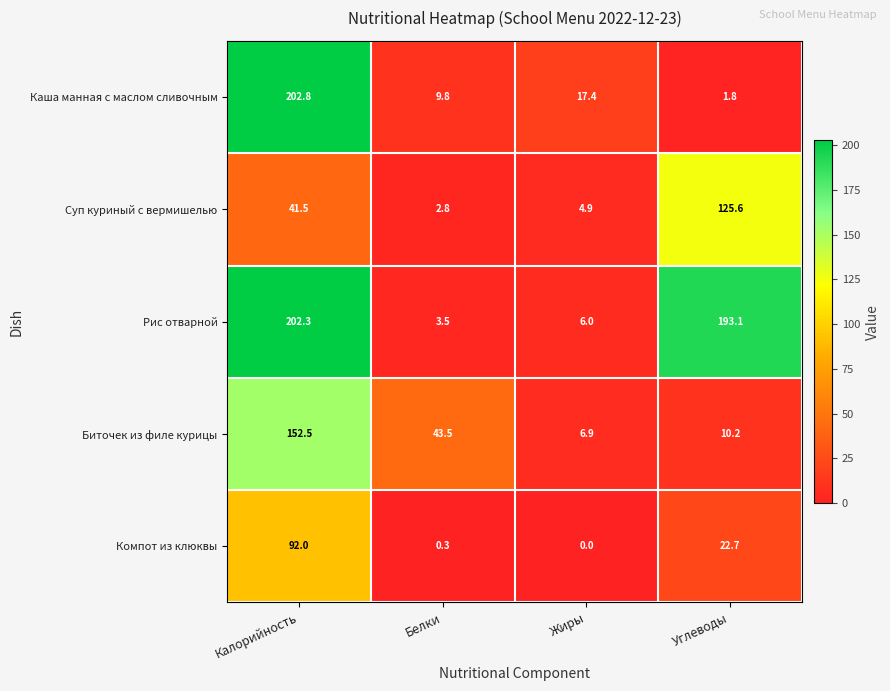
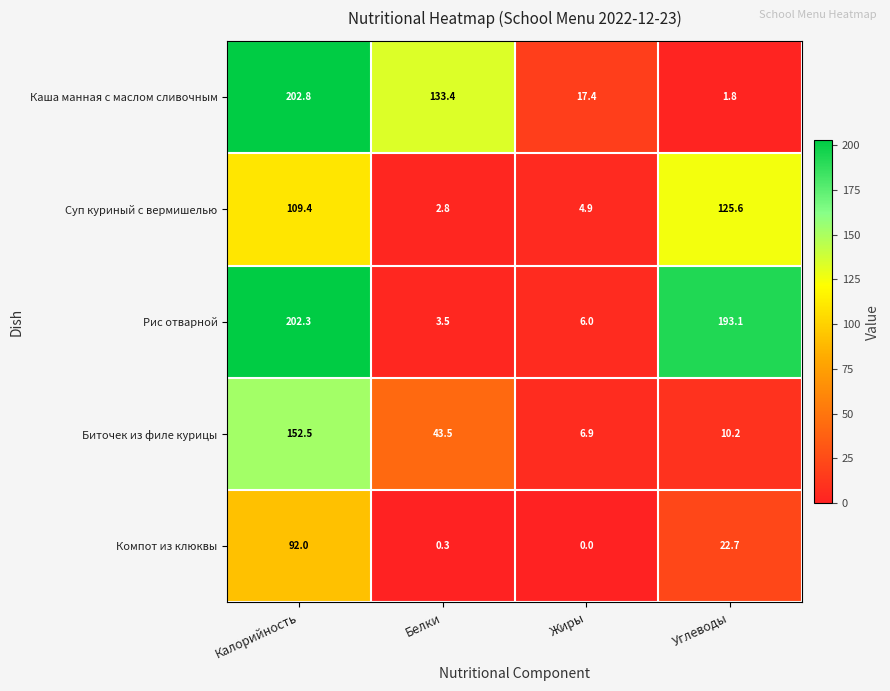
  {
    "Каша манная с маслом сливочным": {
      "Калорийность": 202.8,
-     "Белки": 9.8,
+     "Белки": 133.4,
      "Жиры": 17.4,
      "Углеводы": 1.8
    },
    "Суп куриный с вермишелью": {
-     "Калорийность": 41.5,
+     "Калорийность": 109.4,
      "Белки": 2.8,
      "Жиры": 4.9,
      "Углеводы": 125.6
    },
    "Рис отварной": {
      "Калорийность": 202.3,
      "Белки": 3.5,
      "Жиры": 6.0,
      "Углеводы": 193.1
    },
    "Биточек из филе курицы": {
      "Калорийность": 152.5,
      "Белки": 43.5,
      "Жиры": 6.9,
      "Углеводы": 10.2
    },
    "Компот из клюквы": {
      "Калорийность": 92.0,
      "Белки": 0.3,
      "Жиры": 0.0,
      "Углеводы": 22.7
    }
  }
